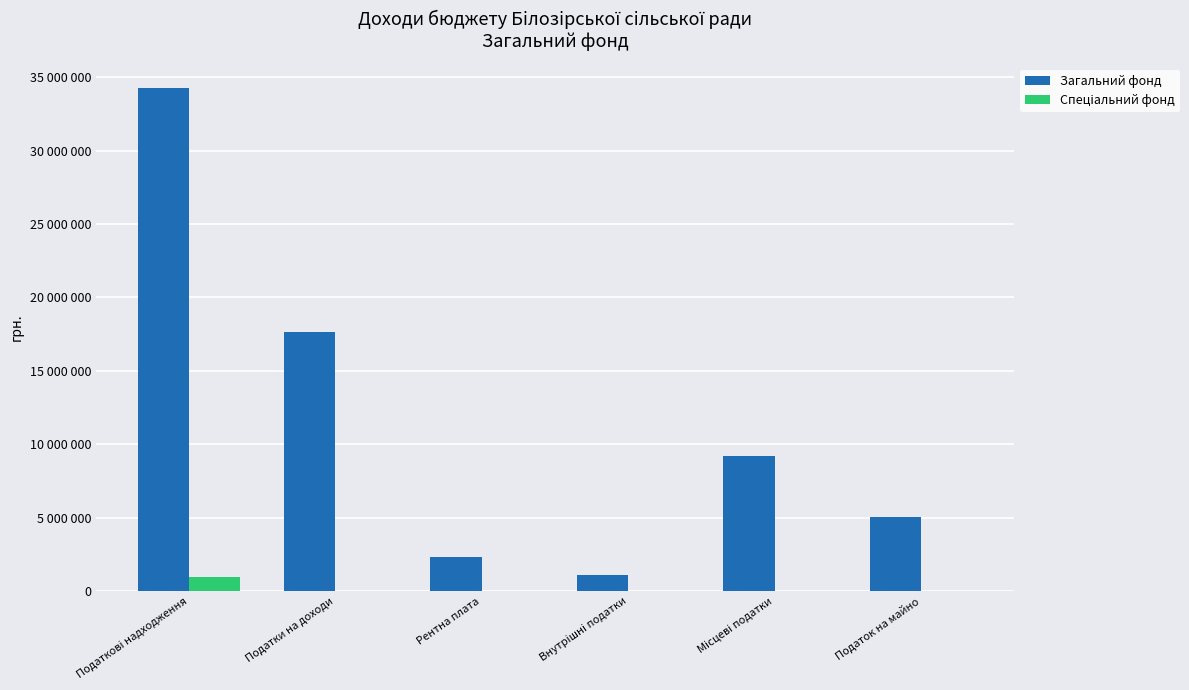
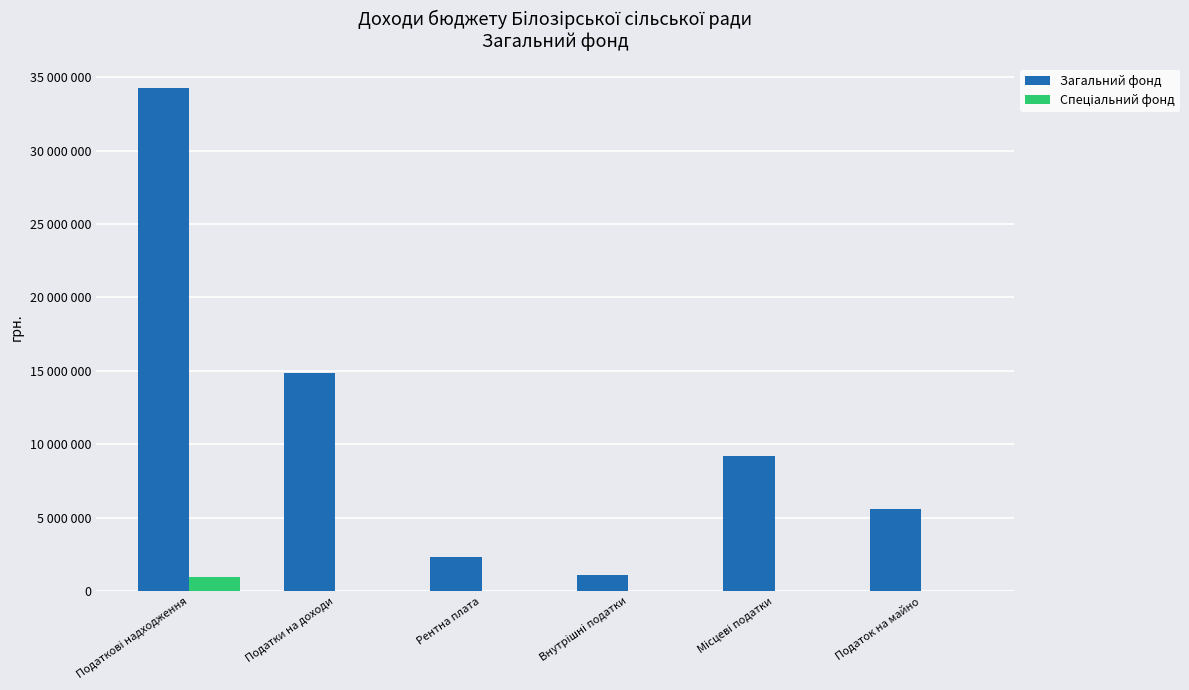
  {
    "Загальний фонд": {
      "Податкові надходження": 34200000,
-     "Податки на доходи": 17700000,
+     "Податки на доходи": 14800000,
      "Рентна плата": 2300000,
      "Внутрішні податки": 1100000,
      "Місцеві податки": 9200000,
-     "Податок на майно": 5100000
+     "Податок на майно": 5600000
    },
    "Спеціальний фонд": {
      "Податкові надходження": 900000,
      "Податки на доходи": 0,
      "Рентна плата": 0,
      "Внутрішні податки": 0,
      "Місцеві податки": 0,
      "Податок на майно": 0
    }
  }
